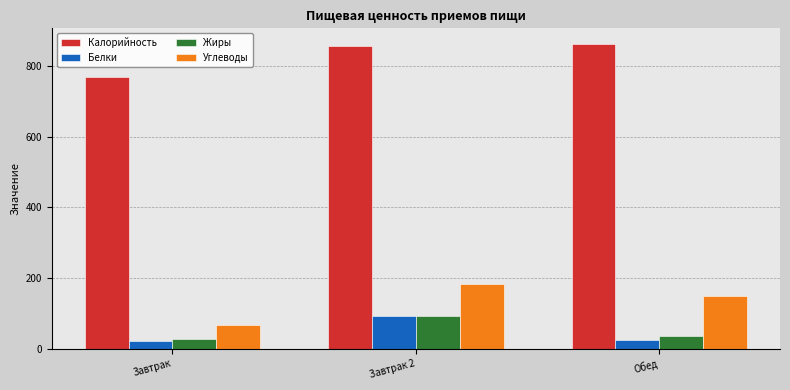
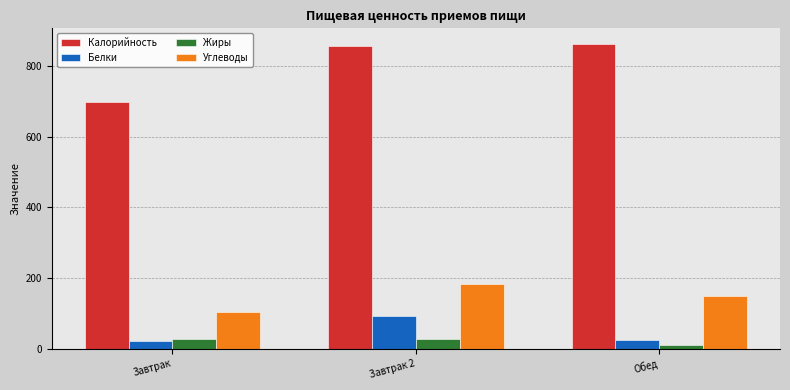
  {
    "Калорийность": {
-     "Завтрак": 770,
+     "Завтрак": 700,
      "Завтрак 2": 860,
      "Обед": 860
    },
    "Белки": {
      "Завтрак": 20,
      "Завтрак 2": 90,
      "Обед": 20
    },
    "Жиры": {
      "Завтрак": 30,
-     "Завтрак 2": 90,
-     "Обед": 30
+     "Завтрак 2": 30,
+     "Обед": 10
    },
    "Углеводы": {
-     "Завтрак": 70,
+     "Завтрак": 100,
      "Завтрак 2": 180,
      "Обед": 150
    }
  }
